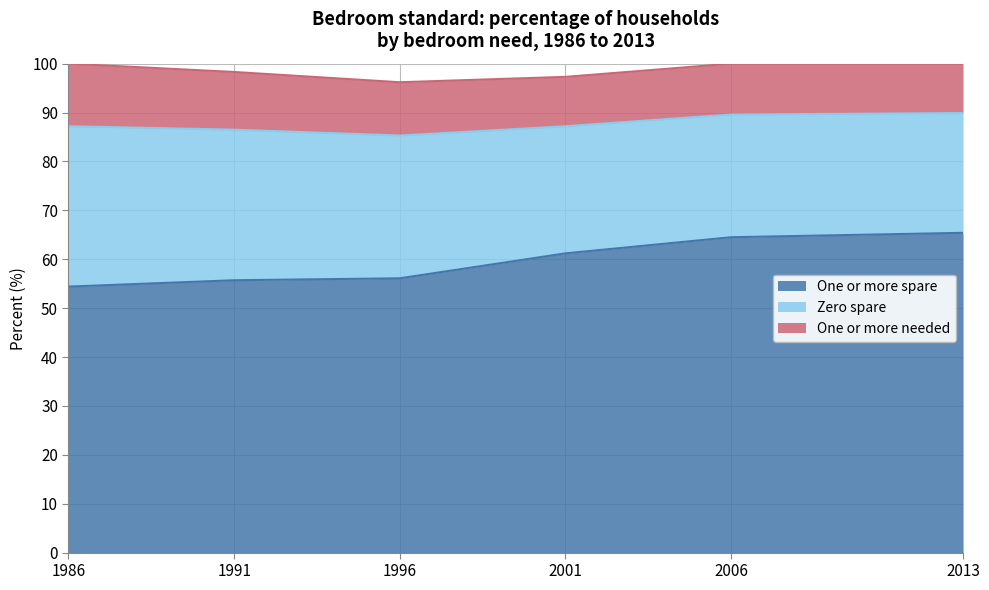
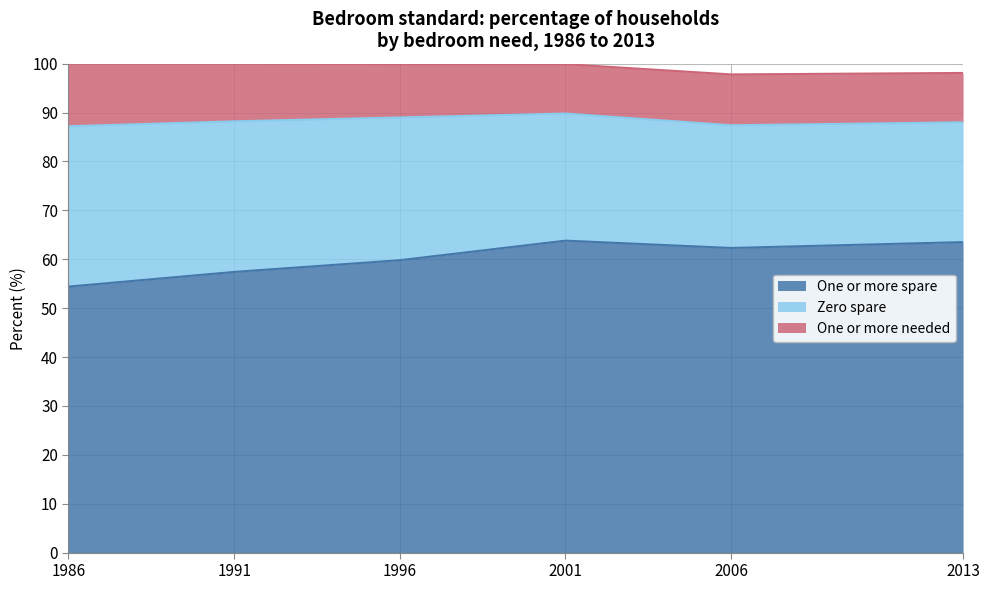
  {
    "One or more spare": {
      "1986": 54,
-     "1991": 56,
-     "1996": 56,
-     "2001": 61,
-     "2006": 65,
-     "2013": 65
+     "1991": 57,
+     "1996": 60,
+     "2001": 64,
+     "2006": 62,
+     "2013": 64
    },
    "Zero spare": {
      "1986": 33,
      "1991": 31,
      "1996": 29,
      "2001": 26,
      "2006": 25,
      "2013": 25
    },
    "One or more needed": {
      "1986": 13,
      "1991": 12,
      "1996": 11,
      "2001": 10,
      "2006": 10,
      "2013": 10
    }
  }
